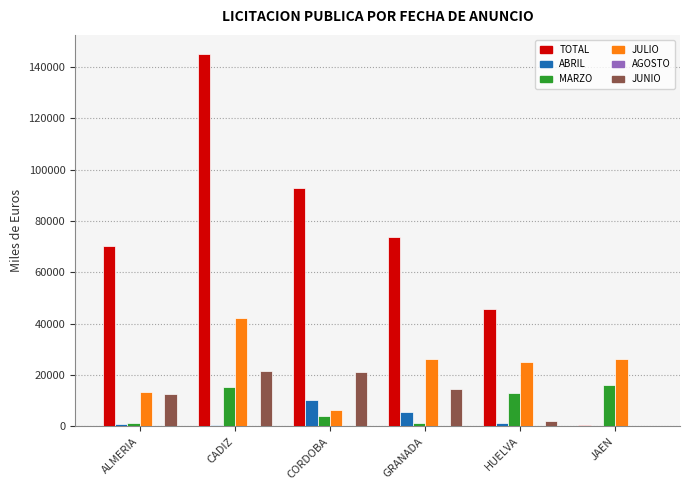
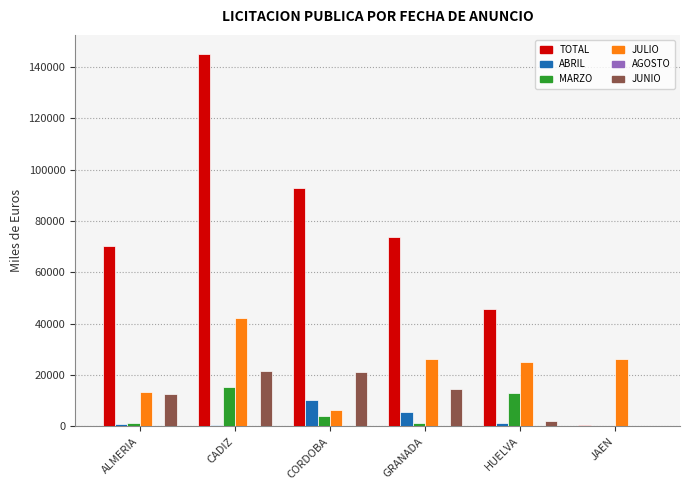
  {
    "TOTAL": {
      "ALMERIA": 70000,
      "CADIZ": 145000,
      "CORDOBA": 93000,
      "GRANADA": 74000,
      "HUELVA": 46000
    },
    "ABRIL": {
      "ALMERIA": 1000,
      "CORDOBA": 10000,
      "GRANADA": 6000,
      "HUELVA": 1000
    },
    "MARZO": {
      "ALMERIA": 1000,
      "CADIZ": 15000,
      "CORDOBA": 4000,
      "GRANADA": 1000,
      "HUELVA": 13000,
-     "JAEN": 16000
+     "JAEN": 0
    },
    "JULIO": {
      "ALMERIA": 13000,
      "CADIZ": 42000,
      "CORDOBA": 6000,
      "GRANADA": 26000,
      "HUELVA": 25000,
      "JAEN": 26000
    },
    "AGOSTO": {
      "ALMERIA": 0,
      "CADIZ": 0,
      "CORDOBA": 0,
      "GRANADA": 0,
      "HUELVA": 0,
      "JAEN": 0
    },
    "JUNIO": {
      "ALMERIA": 13000,
      "CADIZ": 22000,
      "CORDOBA": 21000,
      "GRANADA": 15000,
      "HUELVA": 2000
    }
  }
